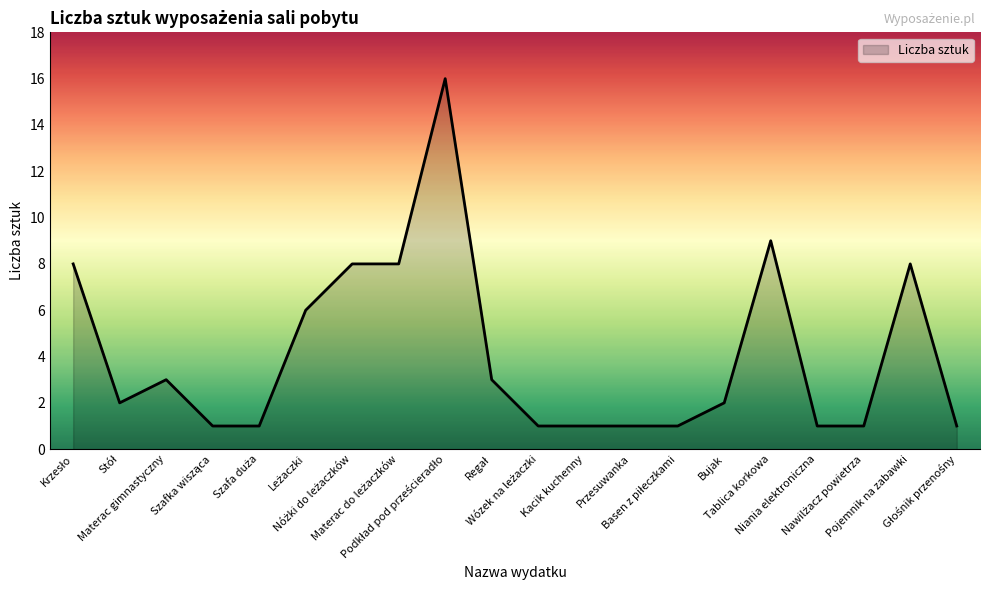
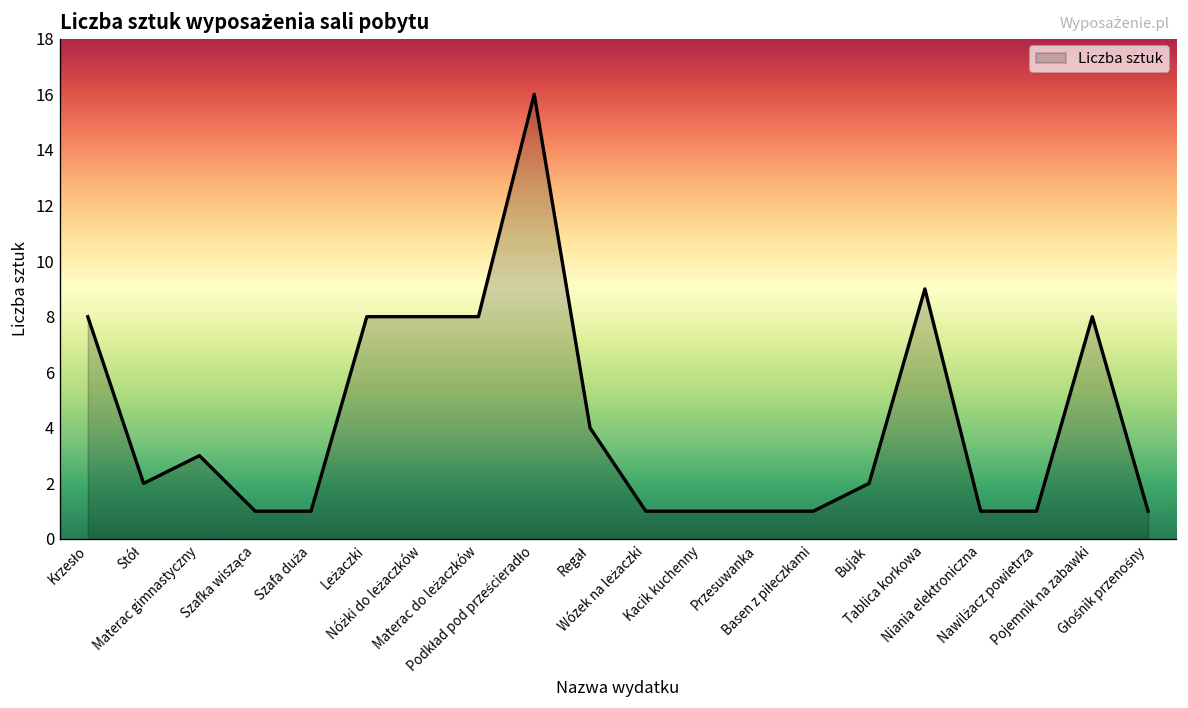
  {
    "Krzesło": 8,
    "Stół": 2,
    "Materac gimnastyczny": 3,
    "Szafka wisząca": 1,
    "Szafa duża": 1,
-   "Leżaczki": 6,
+   "Leżaczki": 8,
    "Nóżki do leżaczków": 8,
    "Materac do leżaczków": 8,
    "Podkład pod prześcieradło": 16,
-   "Regał": 3,
+   "Regał": 4,
    "Wózek na leżaczki": 1,
    "Kacik kuchenny": 1,
    "Przesuwanka": 1,
    "Basen z piłeczkami": 1,
    "Bujak": 2,
    "Tablica korkowa": 9,
    "Niania elektroniczna": 1,
    "Nawilżacz powietrza": 1,
    "Pojemnik na zabawki": 8,
    "Głośnik przenośny": 1
  }
